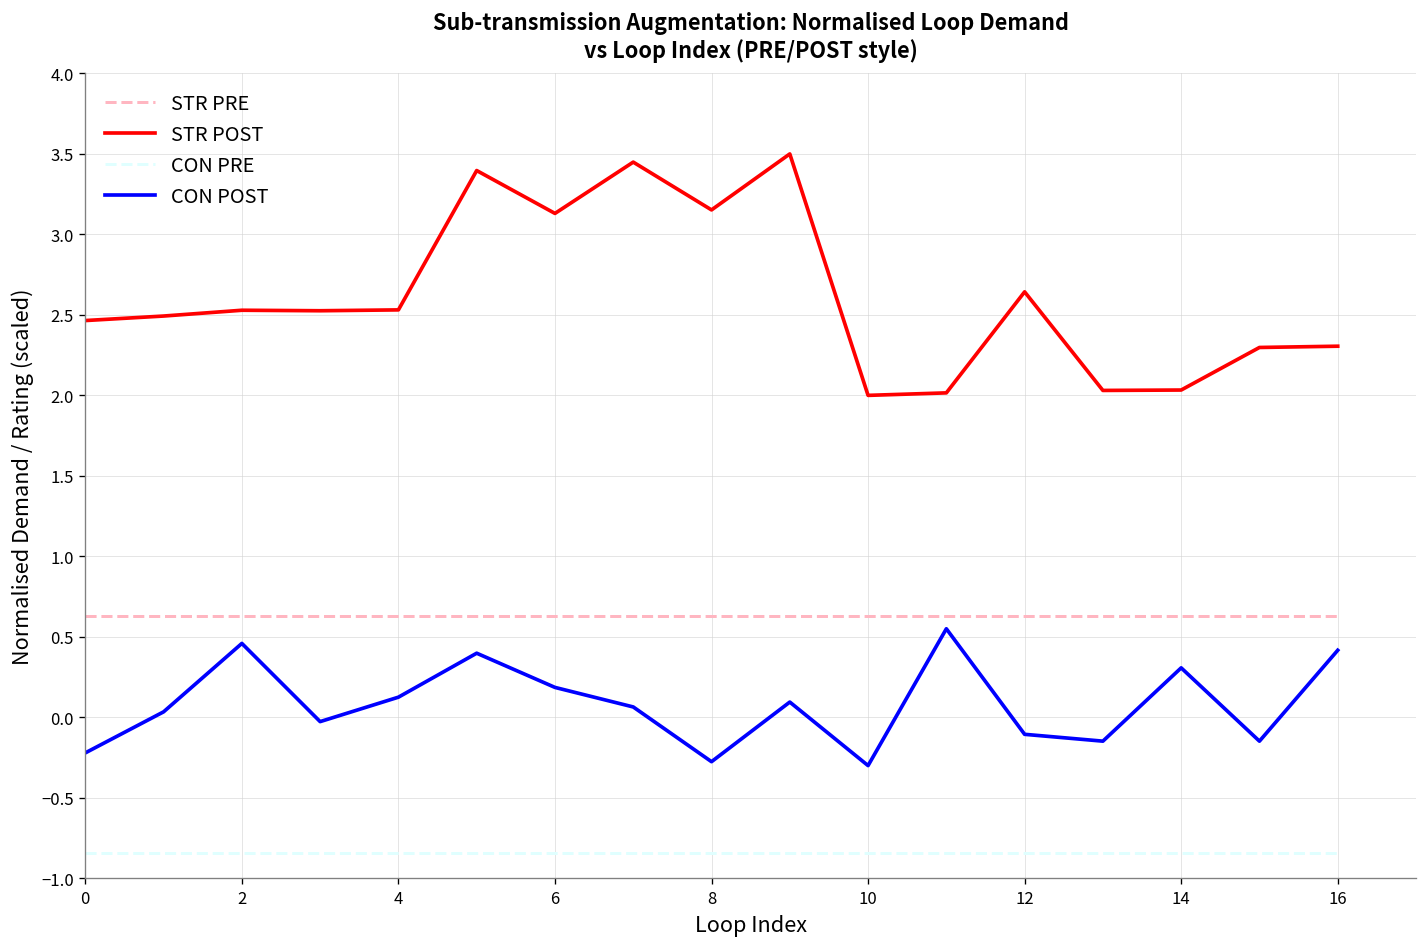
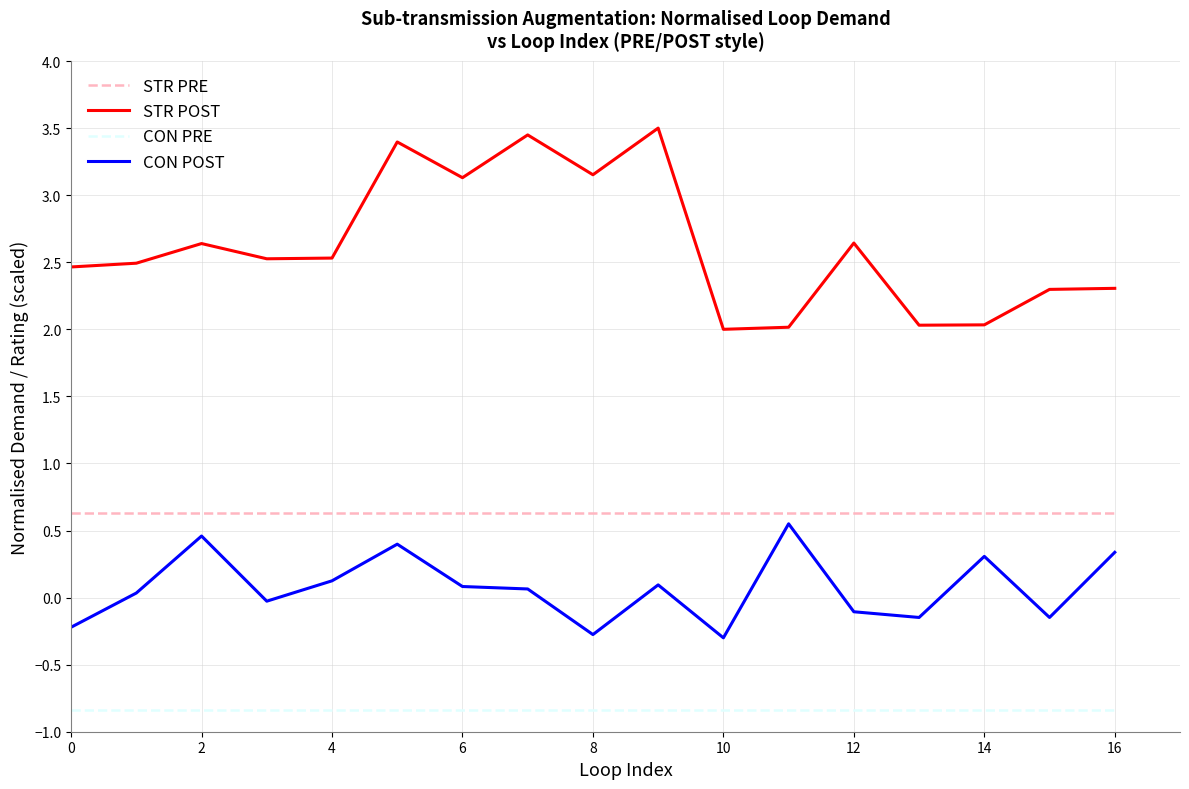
  {
    "STR PRE": {
      "0": 0.63,
      "2": 0.63,
      "4": 0.63,
      "6": 0.63,
      "8": 0.63,
      "10": 0.63,
      "12": 0.63,
      "14": 0.63,
      "16": 0.63
    },
    "STR POST": {
      "0": 2.46,
-     "2": 2.53,
+     "2": 2.64,
      "4": 2.53,
      "6": 3.13,
      "8": 3.15,
      "10": 2.00,
      "12": 2.64,
      "14": 2.03,
      "16": 2.31
    },
    "CON PRE": {
      "0": -0.84,
      "2": -0.84,
      "4": -0.84,
      "6": -0.84,
      "8": -0.84,
      "10": -0.84,
      "12": -0.84,
      "14": -0.84,
      "16": -0.84
    },
    "CON POST": {
      "0": -0.22,
      "2": 0.46,
      "4": 0.13,
-     "6": 0.19,
+     "6": 0.08,
      "8": -0.28,
      "10": -0.30,
      "12": -0.11,
      "14": 0.31,
-     "16": 0.42
+     "16": 0.34
    }
  }
